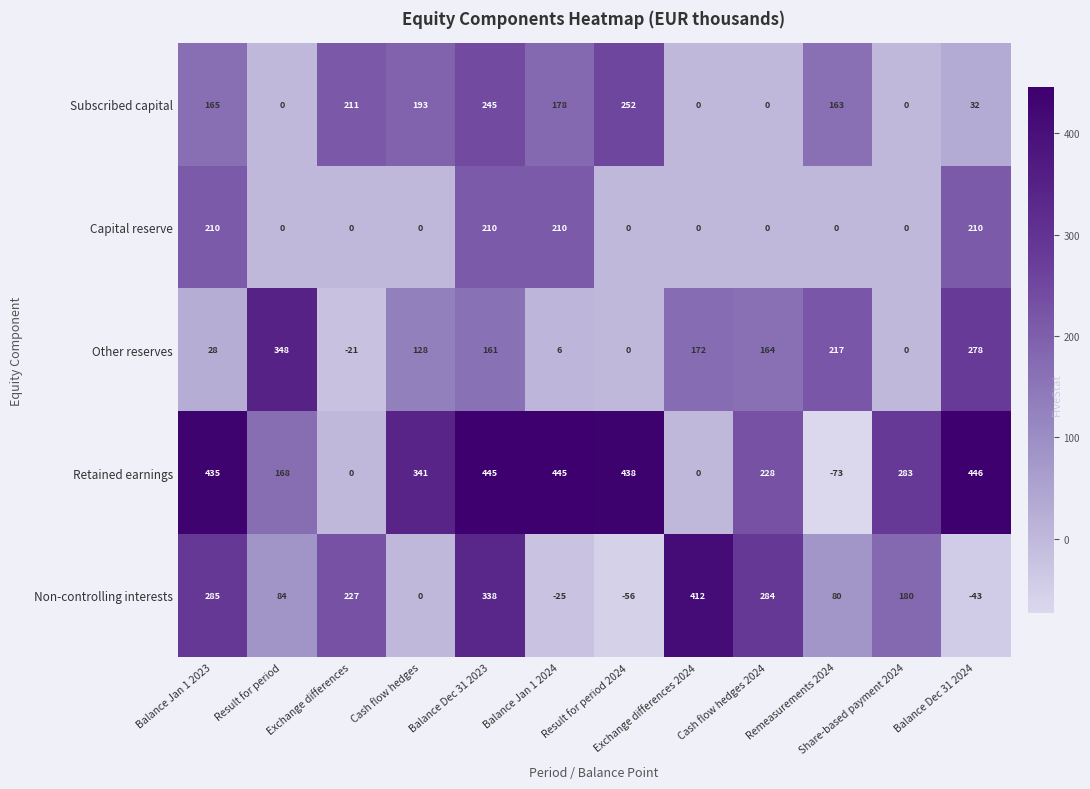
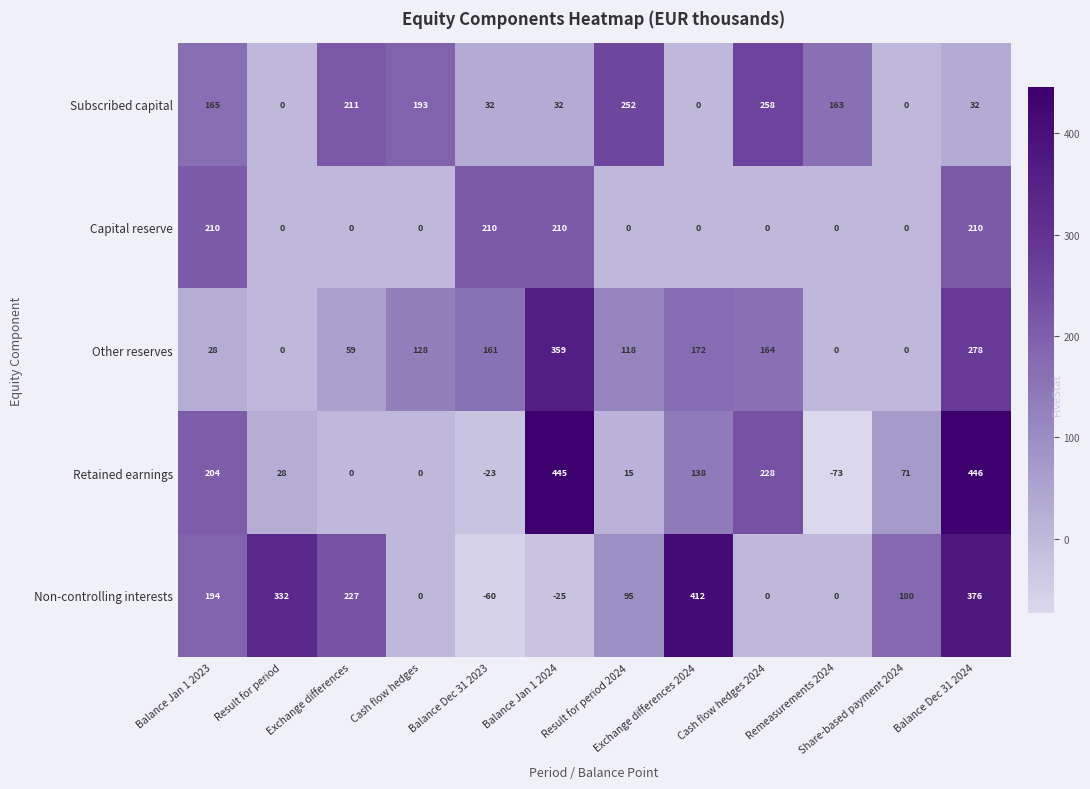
  {
    "Subscribed capital": {
      "Balance Jan 1 2023": 165,
      "Result for period": 0,
      "Exchange differences": 211,
      "Cash flow hedges": 193,
-     "Balance Dec 31 2023": 245,
-     "Balance Jan 1 2024": 178,
+     "Balance Dec 31 2023": 32,
+     "Balance Jan 1 2024": 32,
      "Result for period 2024": 252,
      "Exchange differences 2024": 0,
-     "Cash flow hedges 2024": 0,
+     "Cash flow hedges 2024": 258,
      "Remeasurements 2024": 163,
      "Share-based payment 2024": 0,
      "Balance Dec 31 2024": 32
    },
    "Capital reserve": {
      "Balance Jan 1 2023": 210,
      "Result for period": 0,
      "Exchange differences": 0,
      "Cash flow hedges": 0,
      "Balance Dec 31 2023": 210,
      "Balance Jan 1 2024": 210,
      "Result for period 2024": 0,
      "Exchange differences 2024": 0,
      "Cash flow hedges 2024": 0,
      "Remeasurements 2024": 0,
      "Share-based payment 2024": 0,
      "Balance Dec 31 2024": 210
    },
    "Other reserves": {
      "Balance Jan 1 2023": 28,
-     "Result for period": 348,
-     "Exchange differences": -21,
+     "Result for period": 0,
+     "Exchange differences": 59,
      "Cash flow hedges": 128,
      "Balance Dec 31 2023": 161,
-     "Balance Jan 1 2024": 6,
-     "Result for period 2024": 0,
+     "Balance Jan 1 2024": 359,
+     "Result for period 2024": 118,
      "Exchange differences 2024": 172,
      "Cash flow hedges 2024": 164,
-     "Remeasurements 2024": 217,
+     "Remeasurements 2024": 0,
      "Share-based payment 2024": 0,
      "Balance Dec 31 2024": 278
    },
    "Retained earnings": {
-     "Balance Jan 1 2023": 435,
-     "Result for period": 168,
+     "Balance Jan 1 2023": 204,
+     "Result for period": 28,
      "Exchange differences": 0,
-     "Cash flow hedges": 341,
-     "Balance Dec 31 2023": 445,
+     "Cash flow hedges": 0,
+     "Balance Dec 31 2023": -23,
      "Balance Jan 1 2024": 445,
-     "Result for period 2024": 438,
-     "Exchange differences 2024": 0,
+     "Result for period 2024": 15,
+     "Exchange differences 2024": 138,
      "Cash flow hedges 2024": 228,
      "Remeasurements 2024": -73,
-     "Share-based payment 2024": 283,
+     "Share-based payment 2024": 71,
      "Balance Dec 31 2024": 446
    },
    "Non-controlling interests": {
-     "Balance Jan 1 2023": 285,
-     "Result for period": 84,
+     "Balance Jan 1 2023": 194,
+     "Result for period": 332,
      "Exchange differences": 227,
      "Cash flow hedges": 0,
-     "Balance Dec 31 2023": 338,
+     "Balance Dec 31 2023": -60,
      "Balance Jan 1 2024": -25,
-     "Result for period 2024": -56,
+     "Result for period 2024": 95,
      "Exchange differences 2024": 412,
-     "Cash flow hedges 2024": 284,
-     "Remeasurements 2024": 80,
+     "Cash flow hedges 2024": 0,
+     "Remeasurements 2024": 0,
      "Share-based payment 2024": 180,
-     "Balance Dec 31 2024": -43
+     "Balance Dec 31 2024": 376
    }
  }
